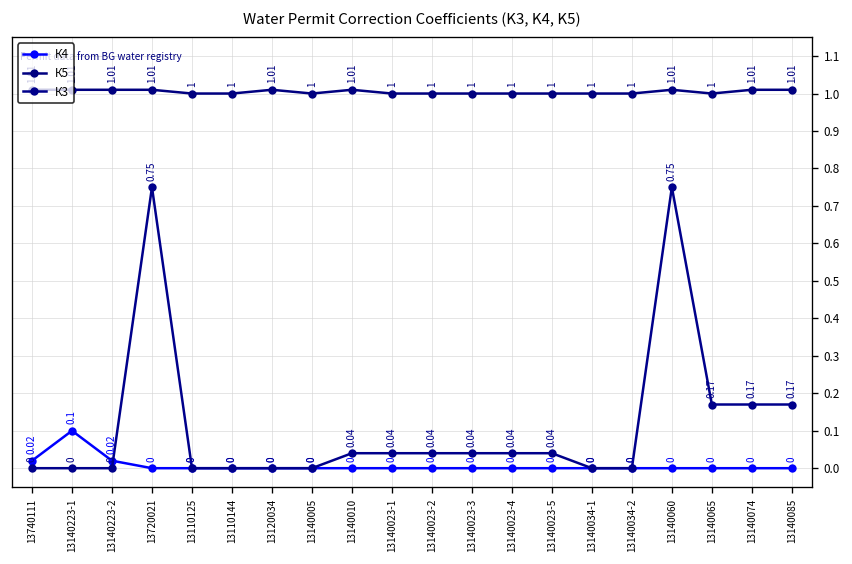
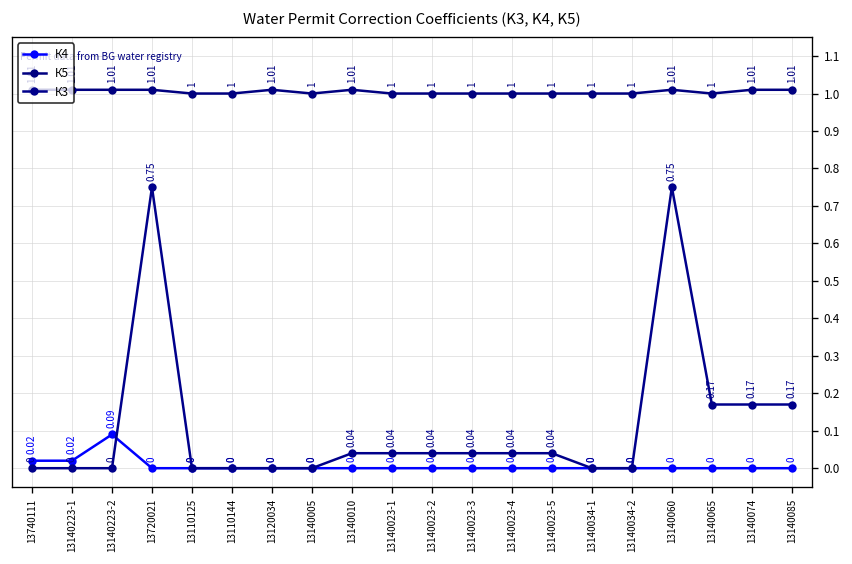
  {
    "К4": {
      "13740111": 0,
-     "13140223-1": 0.1,
-     "13140223-2": 0.02,
+     "13140223-1": 0.02,
+     "13140223-2": 0.09,
      "13720021": 0,
      "13140060": 0,
      "13140065": 0,
      "13140074": 0,
      "13140085": 0
    }
  }
